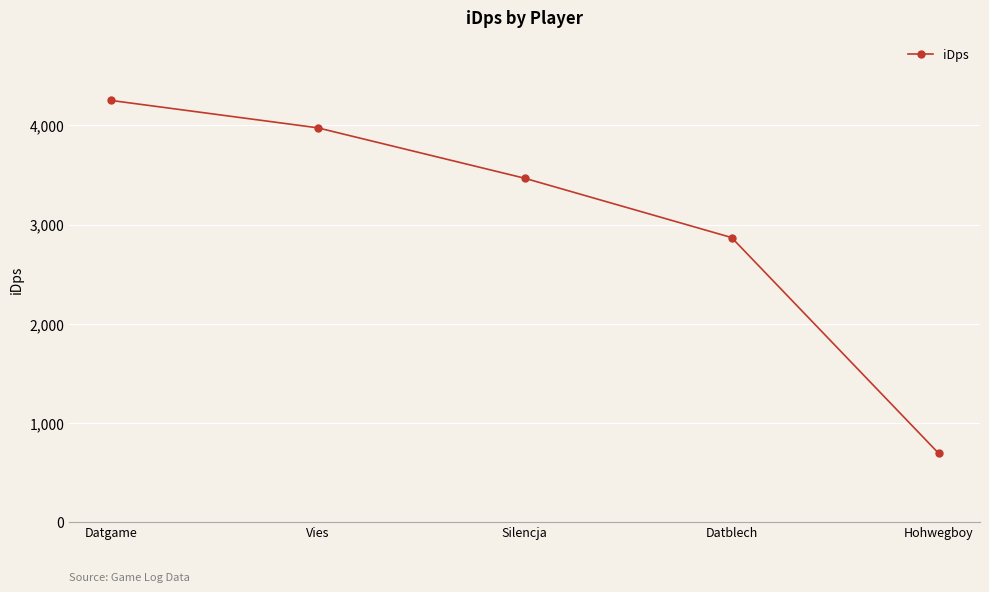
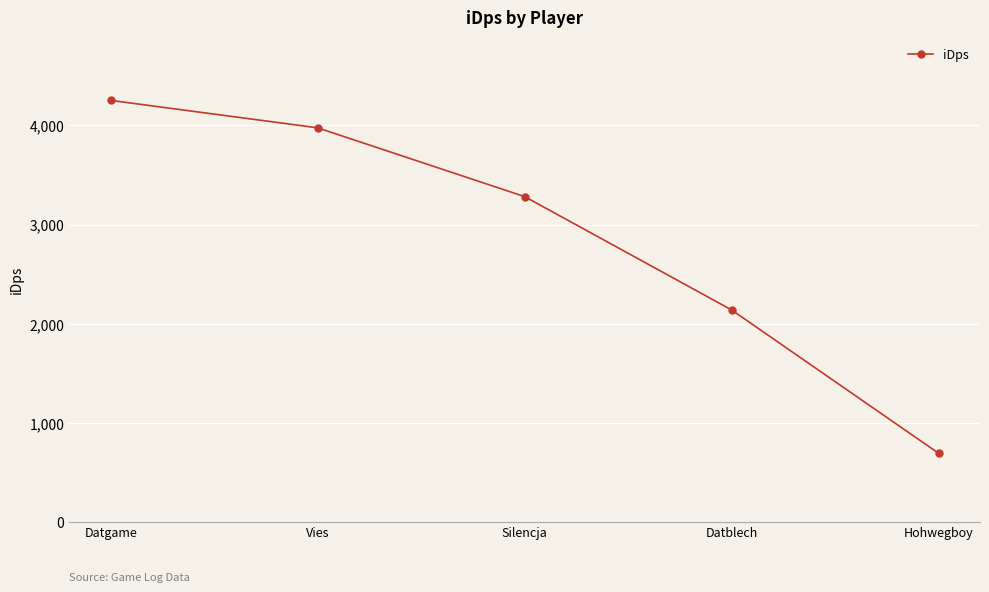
  {
    "Datgame": "4,300",
    "Vies": "4,000",
-   "Silencja": "3,500",
-   "Datblech": "2,900",
+   "Silencja": "3,300",
+   "Datblech": "2,100",
    "Hohwegboy": "700"
  }
